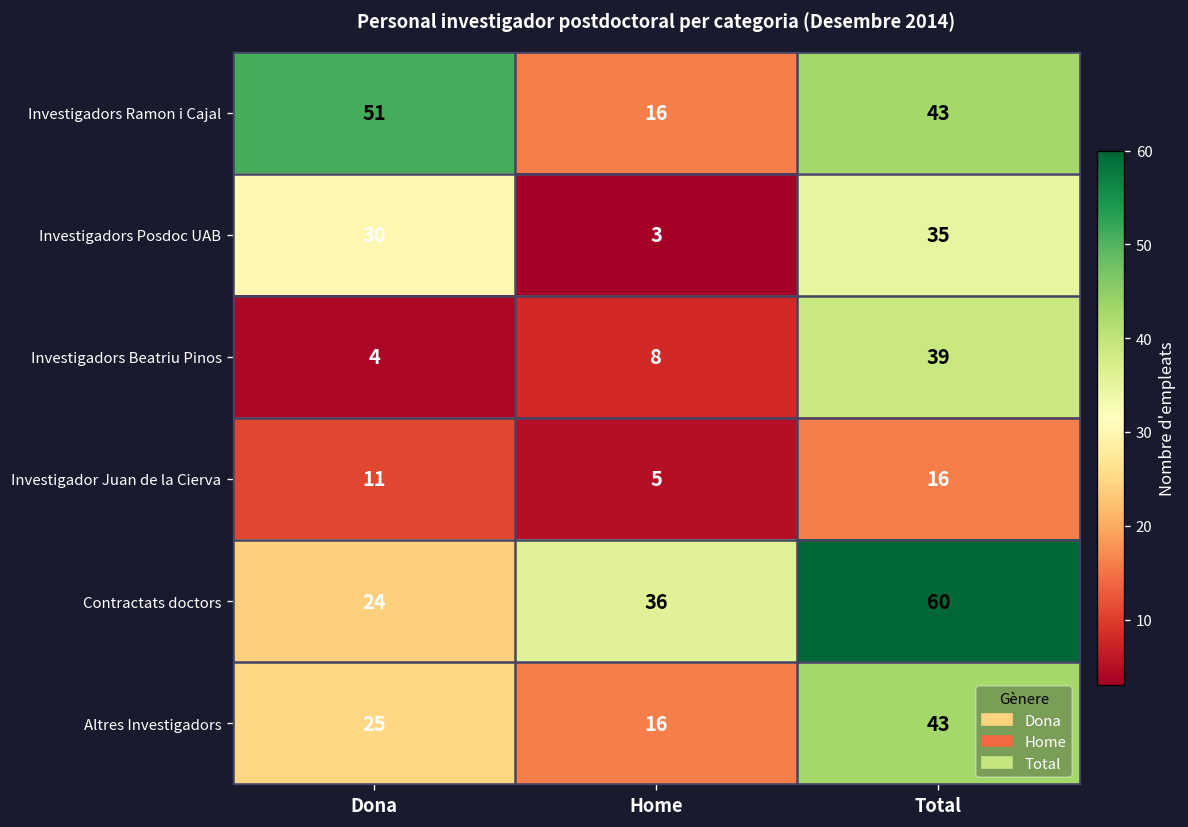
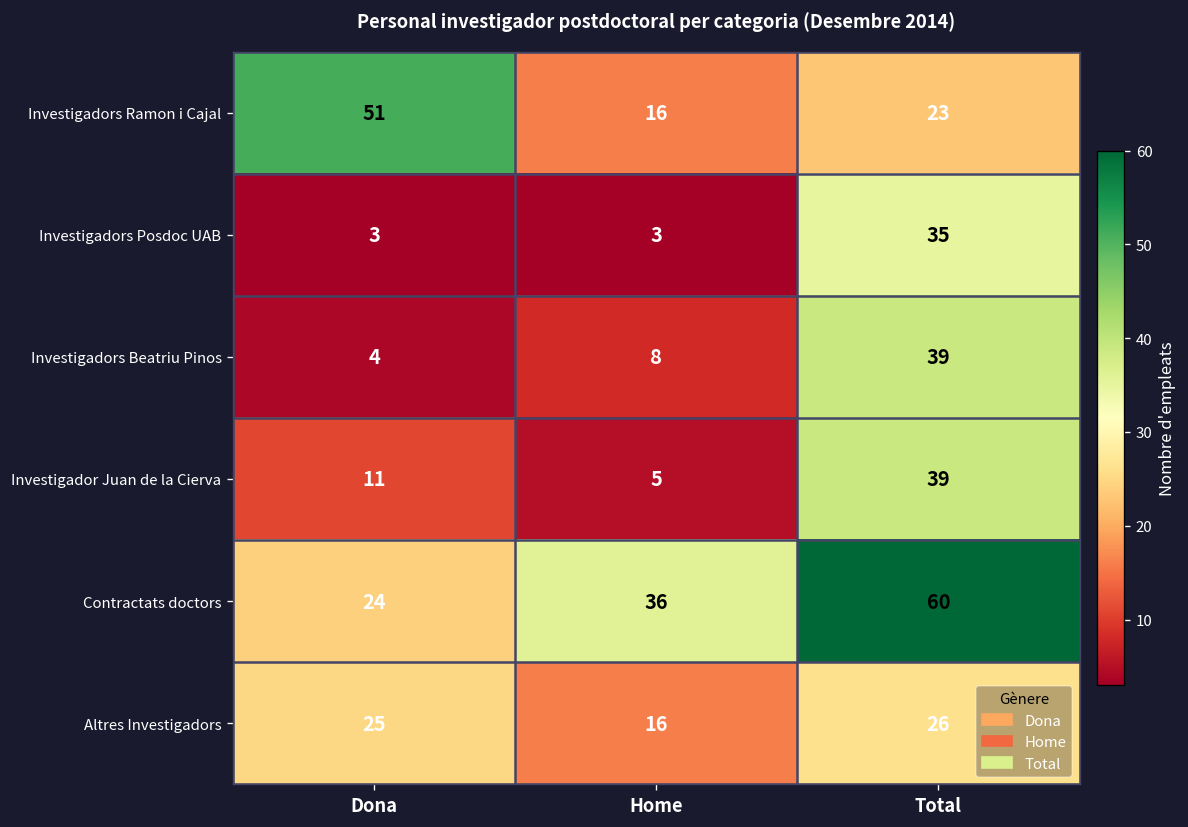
  {
    "Investigadors Ramon i Cajal": {
      "Dona": 51,
      "Home": 16,
-     "Total": 43
+     "Total": 23
    },
    "Investigadors Posdoc UAB": {
-     "Dona": 30,
+     "Dona": 3,
      "Home": 3,
      "Total": 35
    },
    "Investigadors Beatriu Pinos": {
      "Dona": 4,
      "Home": 8,
      "Total": 39
    },
    "Investigador Juan de la Cierva": {
      "Dona": 11,
      "Home": 5,
-     "Total": 16
+     "Total": 39
    },
    "Contractats doctors": {
      "Dona": 24,
      "Home": 36,
      "Total": 60
    },
    "Altres Investigadors": {
      "Dona": 25,
      "Home": 16,
-     "Total": 43
+     "Total": 26
    }
  }
